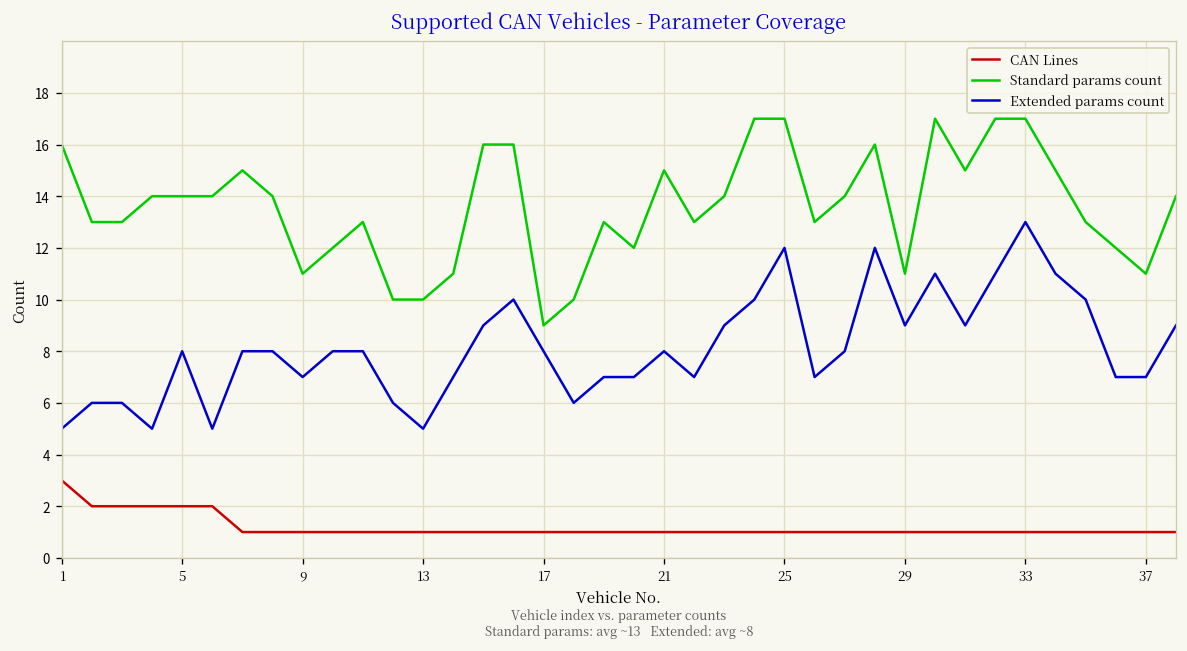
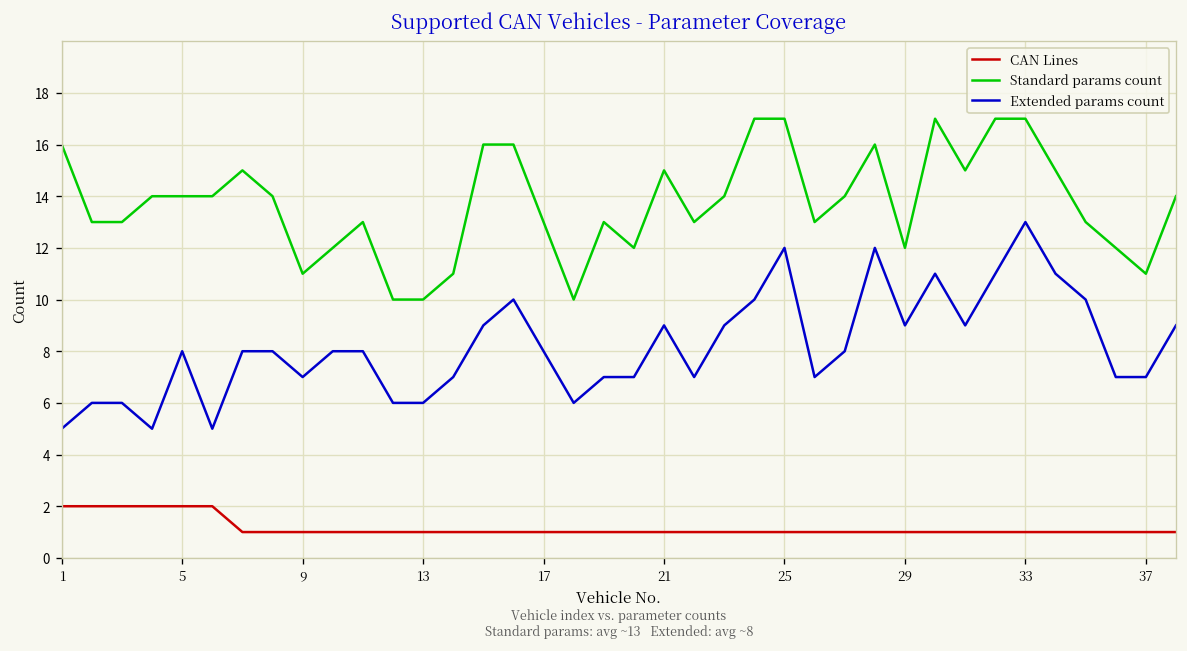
  {
    "CAN Lines": {
-     "1": 3,
+     "1": 2,
      "5": 2,
      "9": 1,
      "13": 1,
      "17": 1,
      "21": 1,
      "25": 1,
      "29": 1,
      "33": 1,
      "37": 1
    },
    "Standard params count": {
      "1": 16,
      "5": 14,
      "9": 11,
      "13": 10,
-     "17": 9,
+     "17": 13,
      "21": 15,
      "25": 17,
-     "29": 11,
+     "29": 12,
      "33": 17,
      "37": 11
    },
    "Extended params count": {
      "1": 5,
      "5": 8,
      "9": 7,
-     "13": 5,
+     "13": 6,
      "17": 8,
-     "21": 8,
+     "21": 9,
      "25": 12,
      "29": 9,
      "33": 13,
      "37": 7
    }
  }
